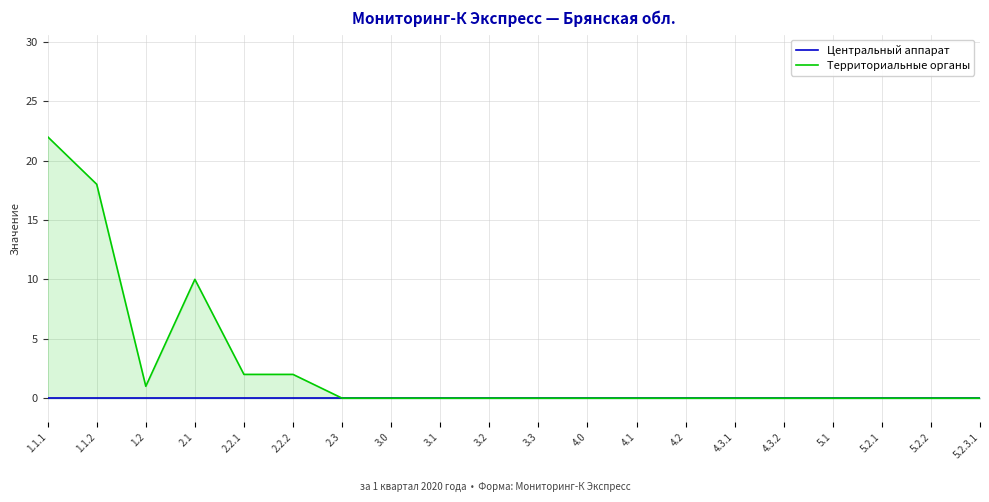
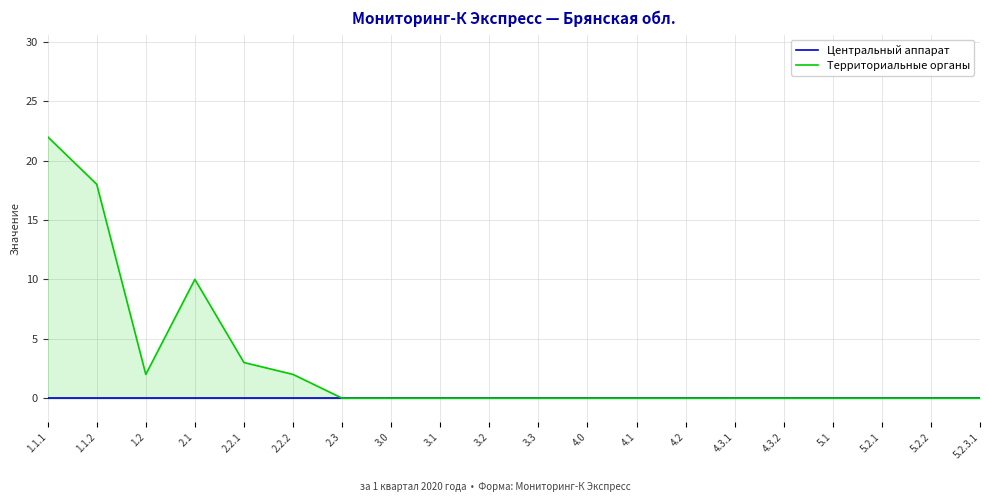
  {
    "Центральный аппарат": {
      "1.1.1": 0,
      "1.1.2": 0,
      "1.2": 0,
      "2.1": 0,
      "2.2.1": 0,
      "2.2.2": 0
    },
    "Территориальные органы": {
      "1.1.1": 22,
      "1.1.2": 18,
-     "1.2": 1,
+     "1.2": 2,
      "2.1": 10,
-     "2.2.1": 2,
+     "2.2.1": 3,
      "2.2.2": 2
    }
  }
